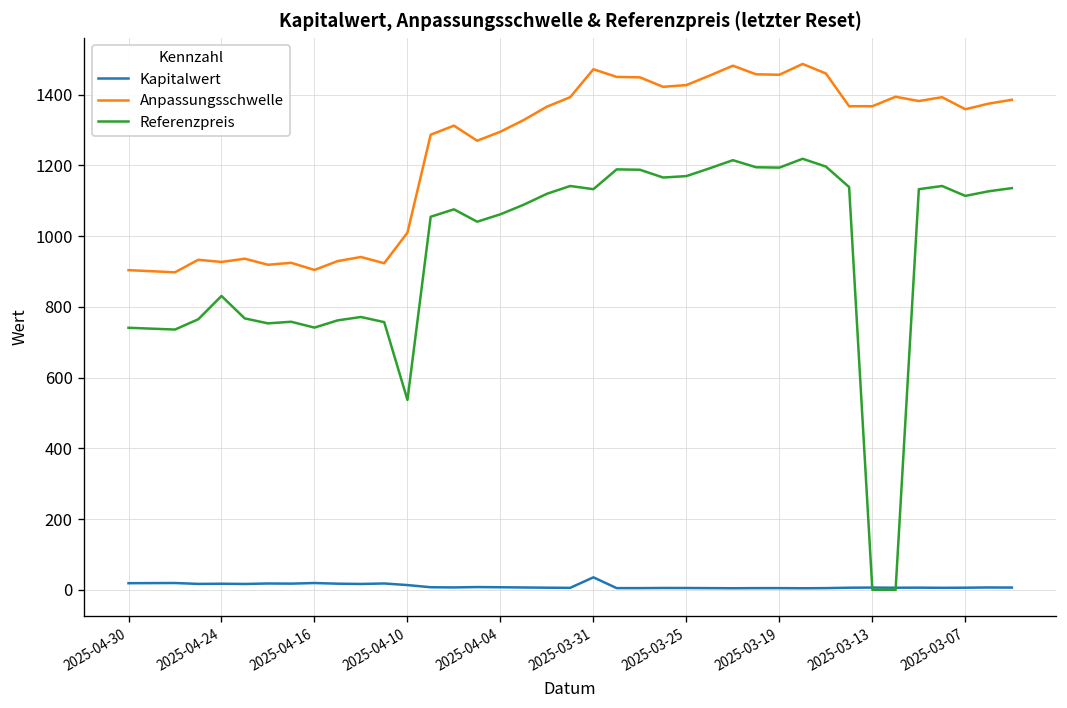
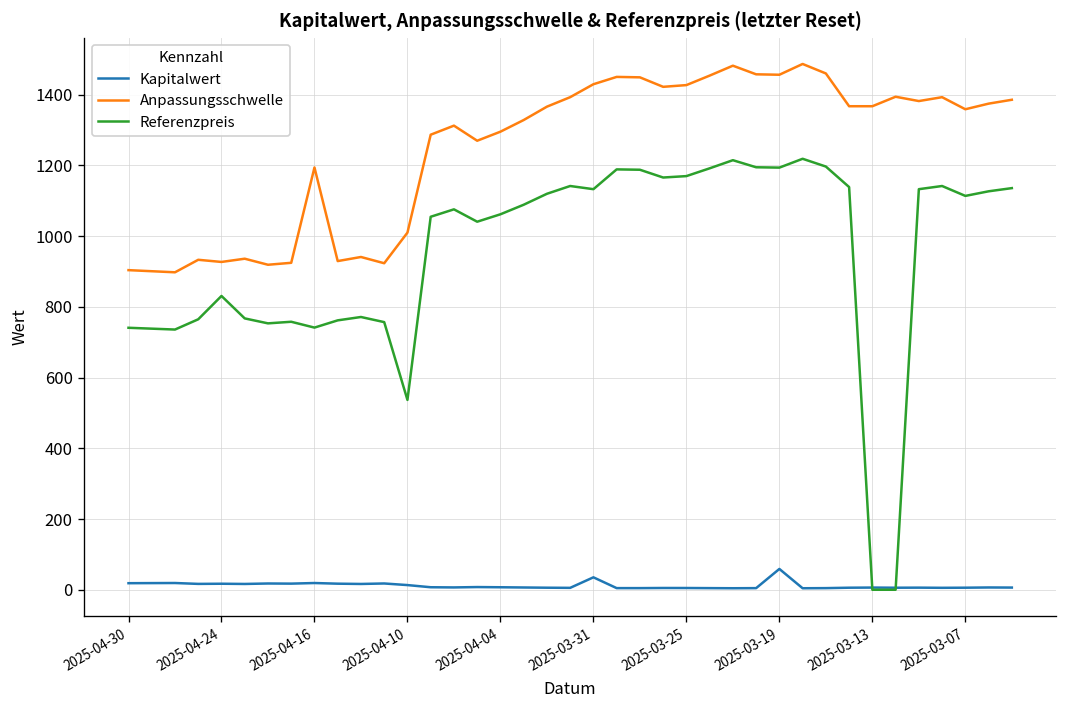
  {
    "Kapitalwert": {
      "2025-04-30": 20,
      "2025-04-24": 20,
      "2025-04-16": 20,
      "2025-04-10": 10,
      "2025-04-04": 10,
      "2025-03-31": 40,
      "2025-03-25": 0,
-     "2025-03-19": 0,
+     "2025-03-19": 60,
      "2025-03-07": 10
    },
    "Anpassungsschwelle": {
      "2025-04-30": 900,
      "2025-04-24": 930,
-     "2025-04-16": 900,
+     "2025-04-16": 1190,
      "2025-04-10": 1010,
      "2025-04-04": 1300,
-     "2025-03-31": 1470,
+     "2025-03-31": 1430,
      "2025-03-25": 1430,
      "2025-03-19": 1460,
      "2025-03-13": 1370,
      "2025-03-07": 1360
    },
    "Referenzpreis": {
      "2025-04-30": 740,
      "2025-04-24": 830,
      "2025-04-16": 740,
      "2025-04-10": 540,
      "2025-04-04": 1060,
      "2025-03-31": 1130,
      "2025-03-25": 1170,
      "2025-03-19": 1190,
      "2025-03-07": 1110
    }
  }
